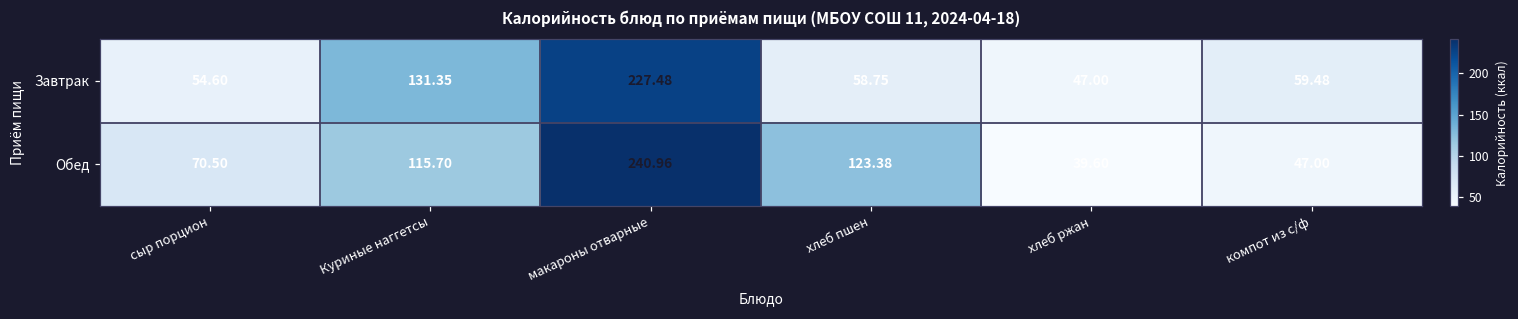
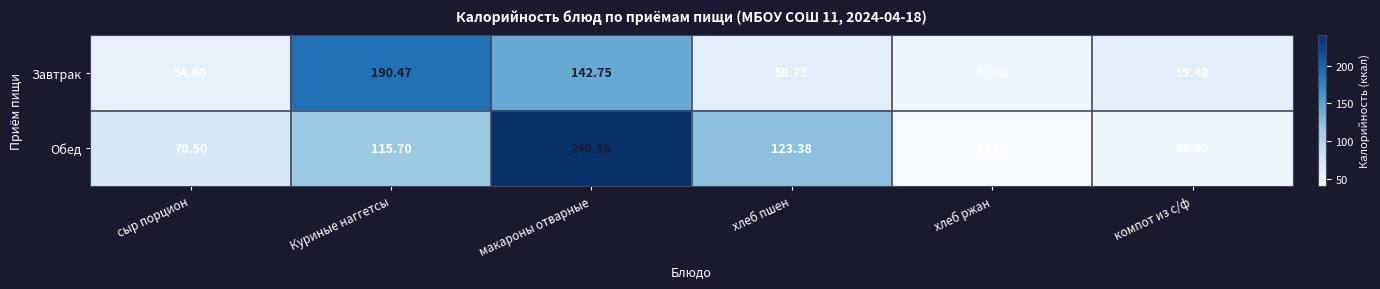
  {
    "Завтрак": {
-     "Куриные наггетсы": 131.35,
-     "макароны отварные": 227.48
+     "Куриные наггетсы": 190.47,
+     "макароны отварные": 142.75
    },
    "Обед": {
      "Куриные наггетсы": 115.70,
      "макароны отварные": 240.96,
      "хлеб пшен": 123.38
    }
  }
